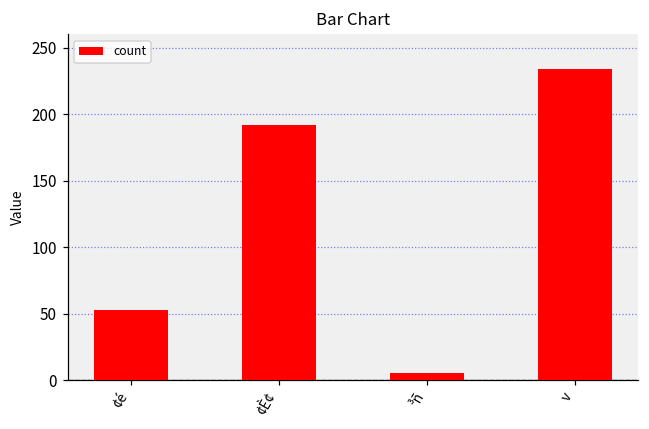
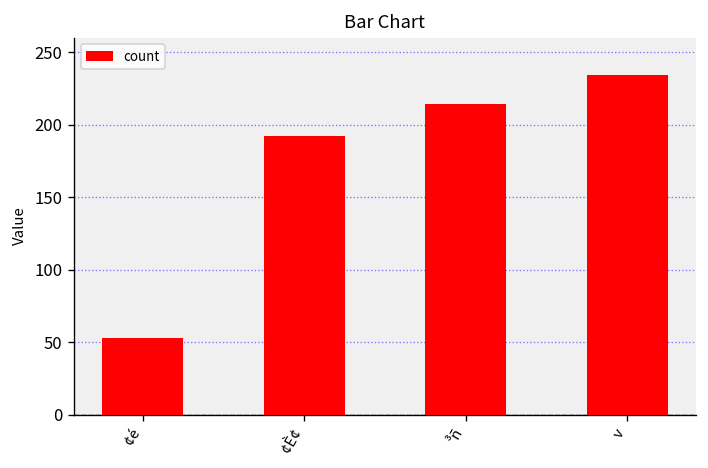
  {
    "¢é": 53,
    "¢È¢": 192,
-   "³ñ": 5,
+   "³ñ": 214,
    "v": 234
  }
